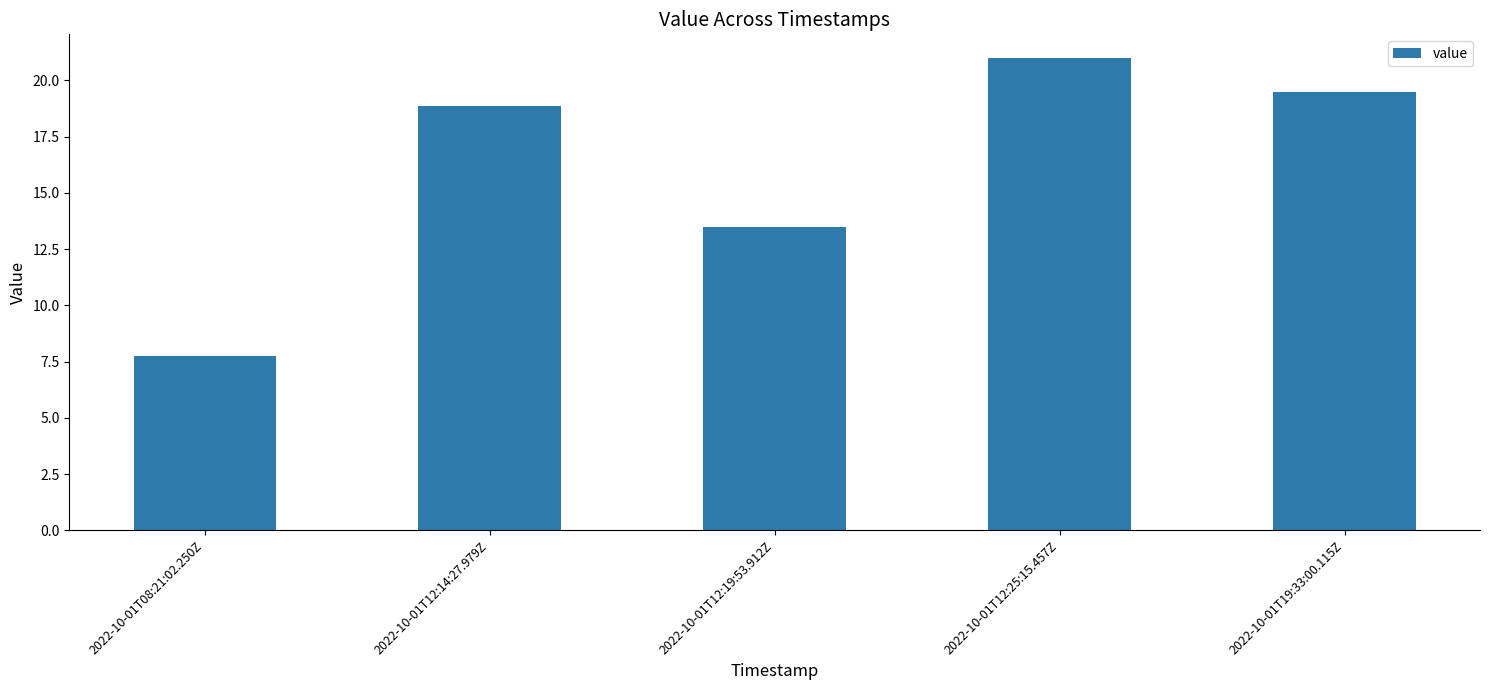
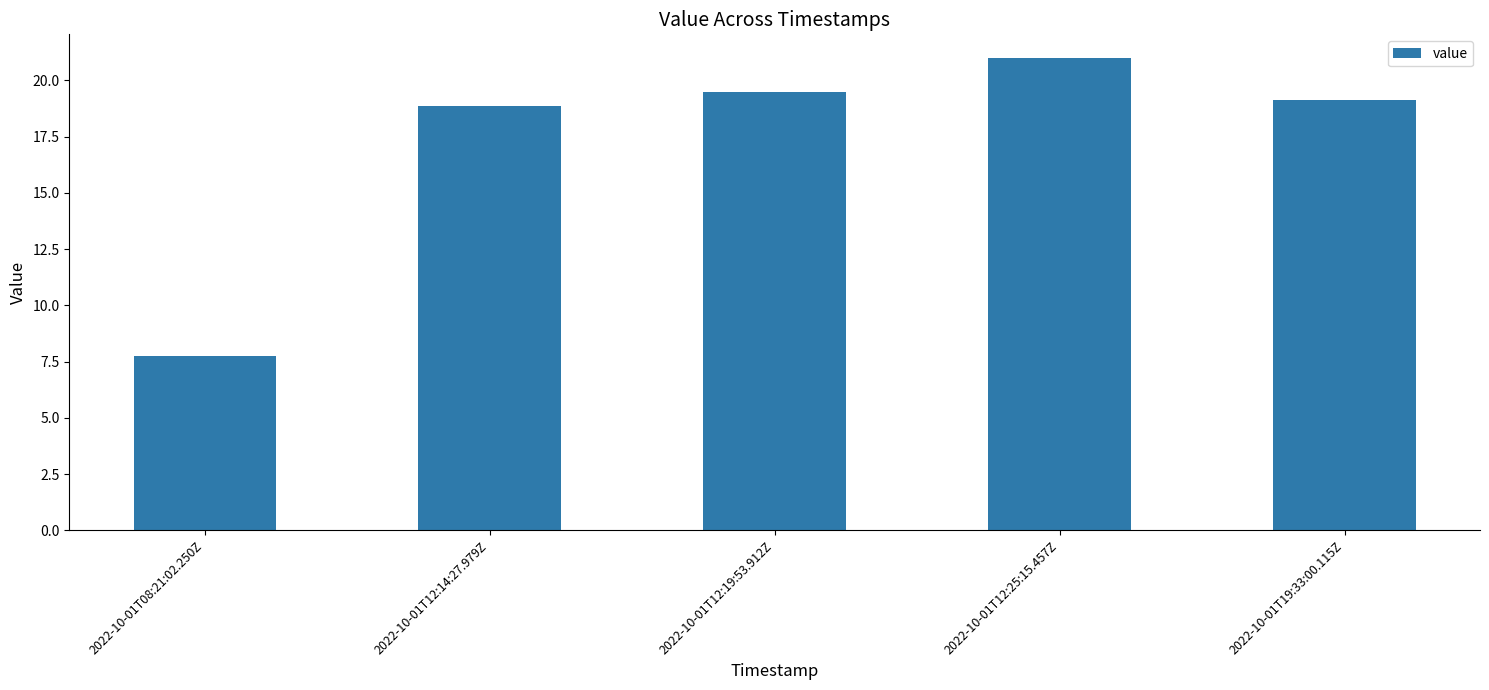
  {
    "2022-10-01T08:21:02.250Z": 7.7,
    "2022-10-01T12:14:27.979Z": 18.9,
-   "2022-10-01T12:19:53.912Z": 13.5,
+   "2022-10-01T12:19:53.912Z": 19.5,
    "2022-10-01T12:25:15.457Z": 21.0,
-   "2022-10-01T19:33:00.115Z": 19.5
+   "2022-10-01T19:33:00.115Z": 19.1
  }
